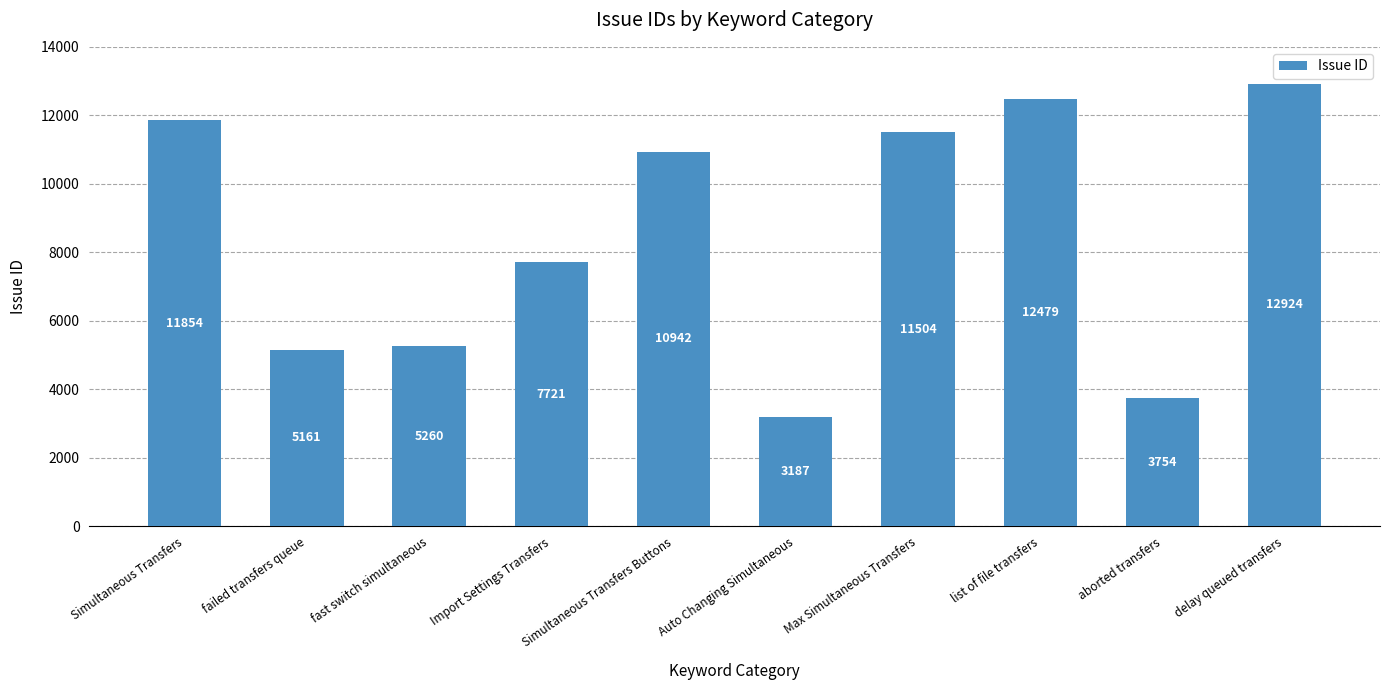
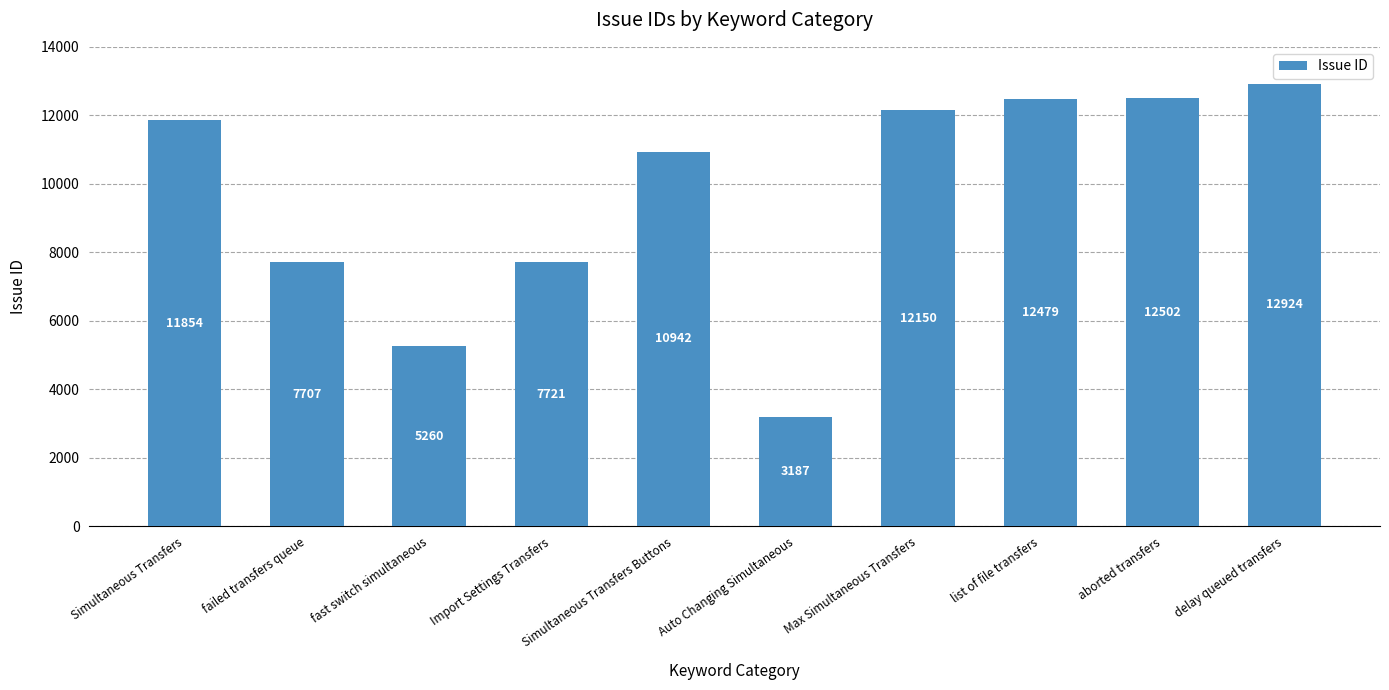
  {
    "Simultaneous Transfers": 11854,
-   "failed transfers queue": 5161,
+   "failed transfers queue": 7707,
    "fast switch simultaneous": 5260,
    "Import Settings Transfers": 7721,
    "Simultaneous Transfers Buttons": 10942,
    "Auto Changing Simultaneous": 3187,
-   "Max Simultaneous Transfers": 11504,
+   "Max Simultaneous Transfers": 12150,
    "list of file transfers": 12479,
-   "aborted transfers": 3754,
+   "aborted transfers": 12502,
    "delay queued transfers": 12924
  }
